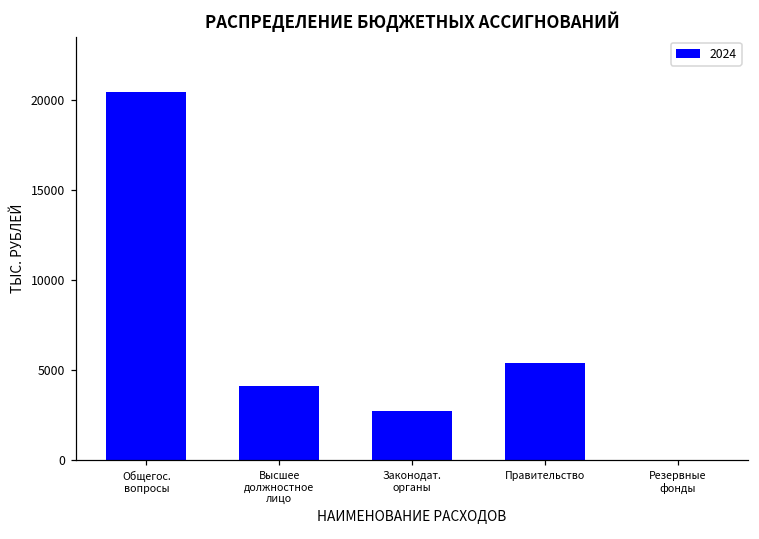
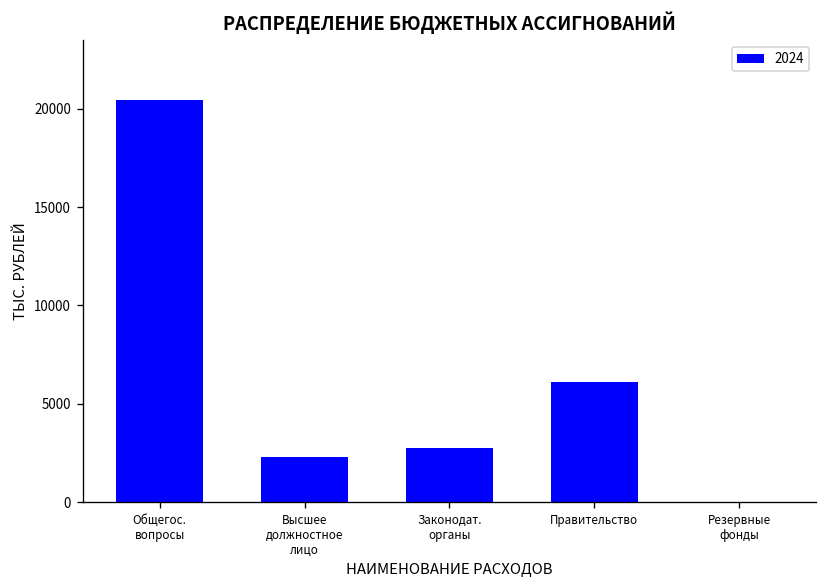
  {
    "Общегос. вопросы": 20400,
-   "Высшее должностное лицо": 4100,
+   "Высшее должностное лицо": 2300,
    "Законодат. органы": 2800,
-   "Правительство": 5400
+   "Правительство": 6100
  }
